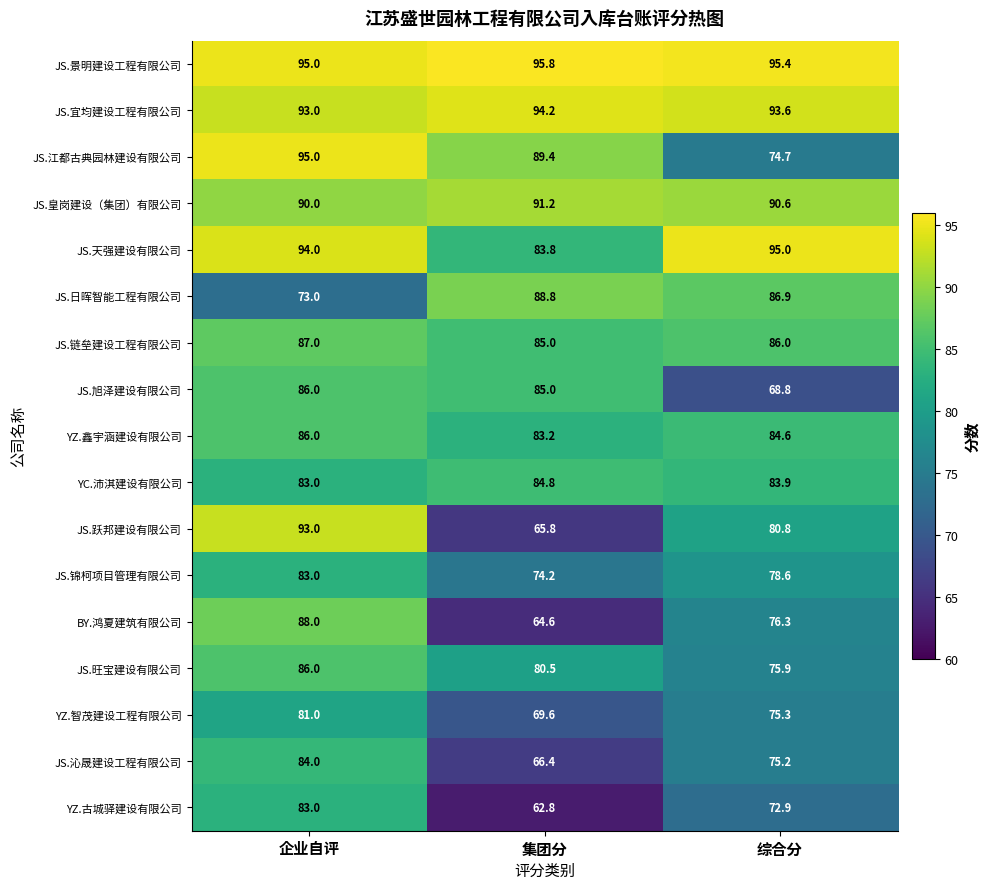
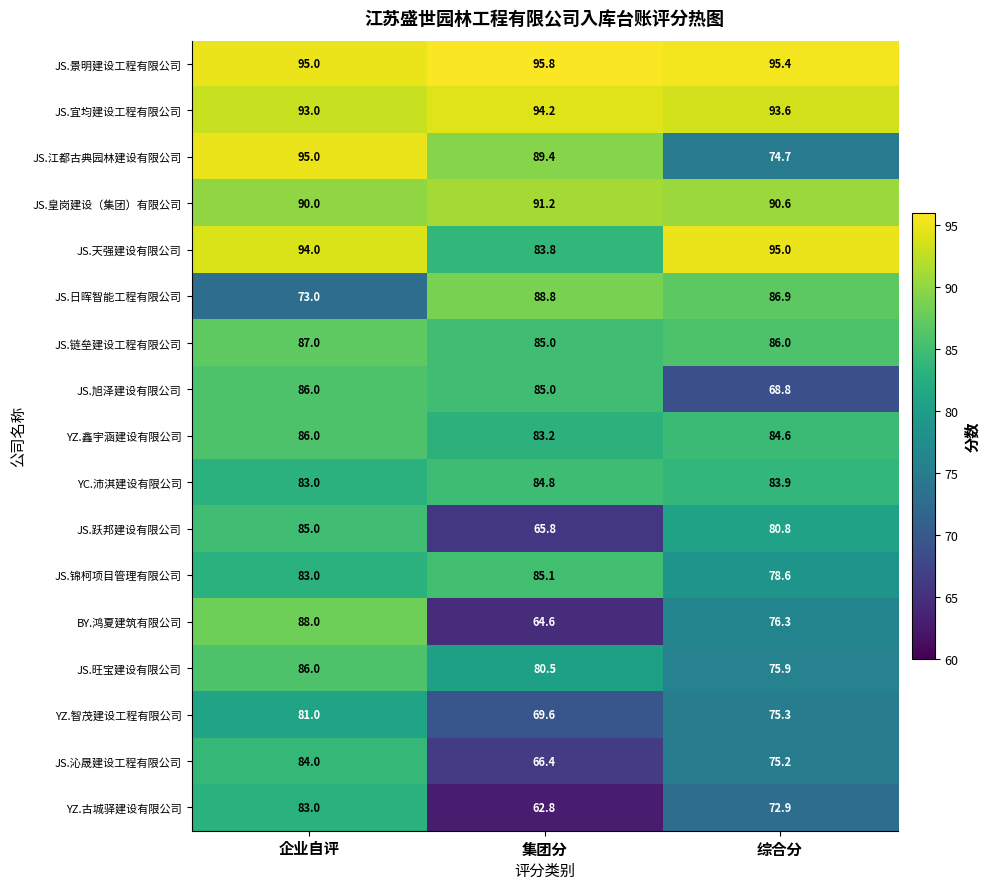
  {
    "JS.景明建设工程有限公司": {
      "企业自评": 95.0,
      "集团分": 95.8,
      "综合分": 95.4
    },
    "JS.宜均建设工程有限公司": {
      "企业自评": 93.0,
      "集团分": 94.2,
      "综合分": 93.6
    },
    "JS.江都古典园林建设有限公司": {
      "企业自评": 95.0,
      "集团分": 89.4,
      "综合分": 74.7
    },
    "JS.皇岗建设（集团）有限公司": {
      "企业自评": 90.0,
      "集团分": 91.2,
      "综合分": 90.6
    },
    "JS.天强建设有限公司": {
      "企业自评": 94.0,
      "集团分": 83.8,
      "综合分": 95.0
    },
    "JS.日晖智能工程有限公司": {
      "企业自评": 73.0,
      "集团分": 88.8,
      "综合分": 86.9
    },
    "JS.链垒建设工程有限公司": {
      "企业自评": 87.0,
      "集团分": 85.0,
      "综合分": 86.0
    },
    "JS.旭泽建设有限公司": {
      "企业自评": 86.0,
      "集团分": 85.0,
      "综合分": 68.8
    },
    "YZ.鑫宇涵建设有限公司": {
      "企业自评": 86.0,
      "集团分": 83.2,
      "综合分": 84.6
    },
    "YC.沛淇建设有限公司": {
      "企业自评": 83.0,
      "集团分": 84.8,
      "综合分": 83.9
    },
    "JS.跃邦建设有限公司": {
-     "企业自评": 93.0,
+     "企业自评": 85.0,
      "集团分": 65.8,
      "综合分": 80.8
    },
    "JS.锦柯项目管理有限公司": {
      "企业自评": 83.0,
-     "集团分": 74.2,
+     "集团分": 85.1,
      "综合分": 78.6
    },
    "BY.鸿夏建筑有限公司": {
      "企业自评": 88.0,
      "集团分": 64.6,
      "综合分": 76.3
    },
    "JS.旺宝建设有限公司": {
      "企业自评": 86.0,
      "集团分": 80.5,
      "综合分": 75.9
    },
    "YZ.智茂建设工程有限公司": {
      "企业自评": 81.0,
      "集团分": 69.6,
      "综合分": 75.3
    },
    "JS.沁晟建设工程有限公司": {
      "企业自评": 84.0,
      "集团分": 66.4,
      "综合分": 75.2
    },
    "YZ.古城驿建设有限公司": {
      "企业自评": 83.0,
      "集团分": 62.8,
      "综合分": 72.9
    }
  }
